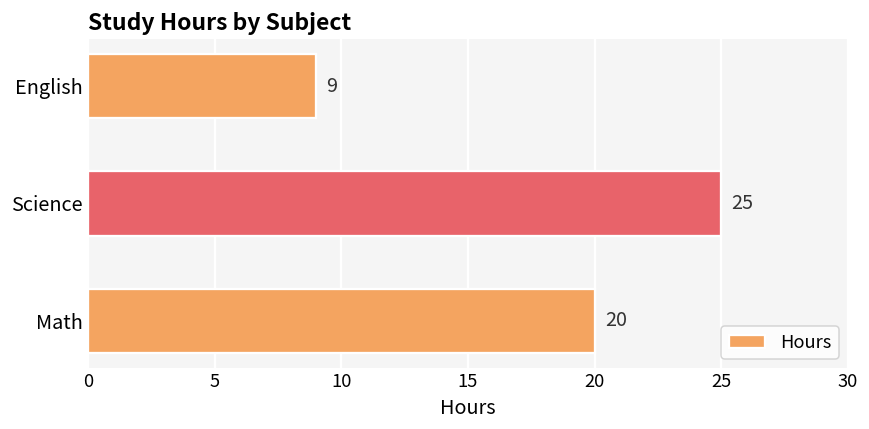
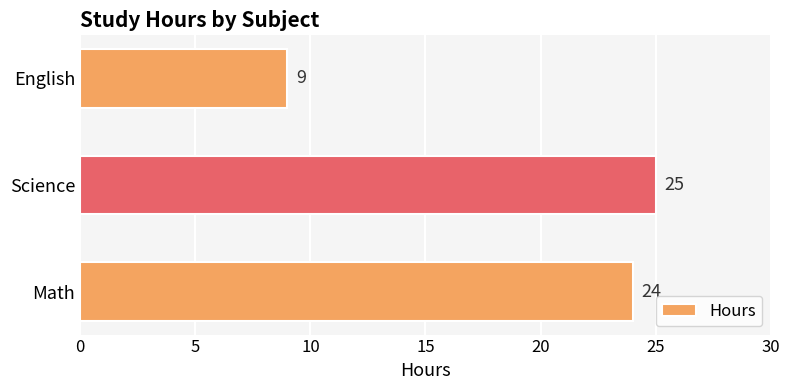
  {
    "English": 9,
    "Science": 25,
-   "Math": 20
+   "Math": 24
  }
